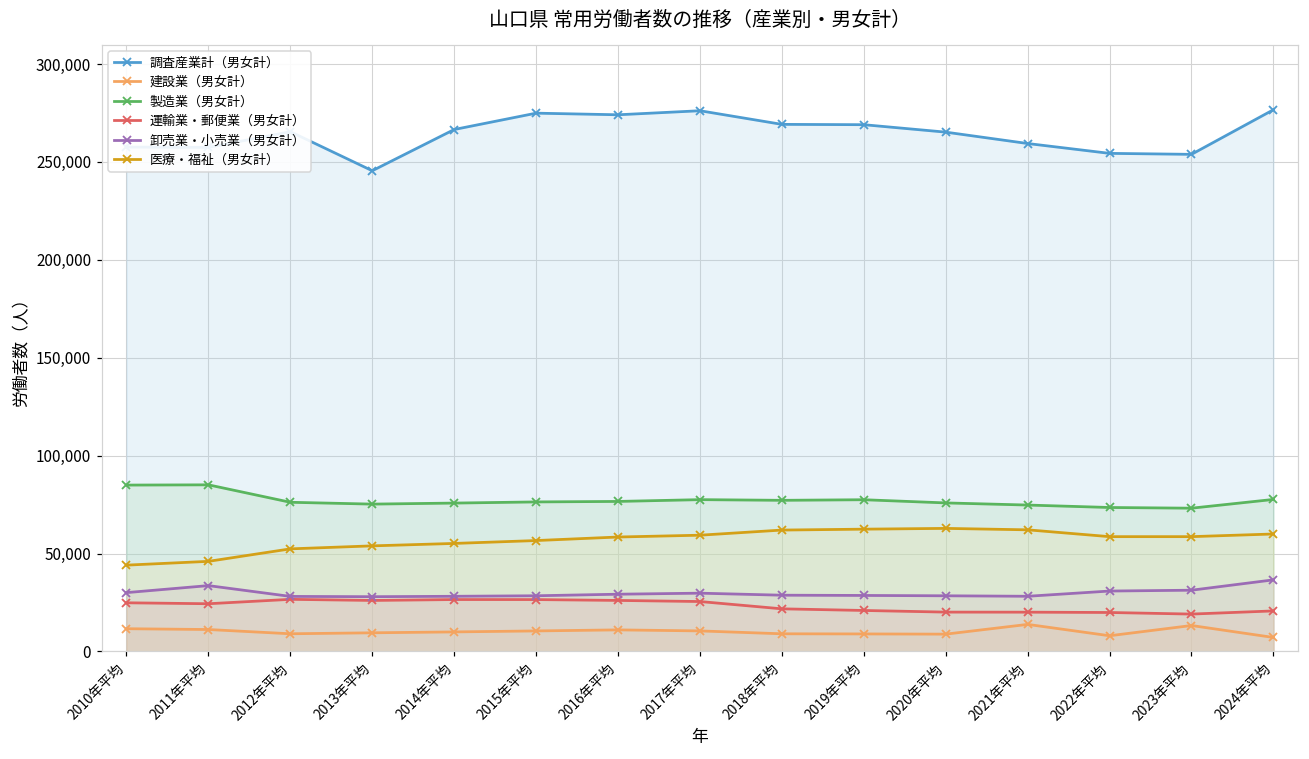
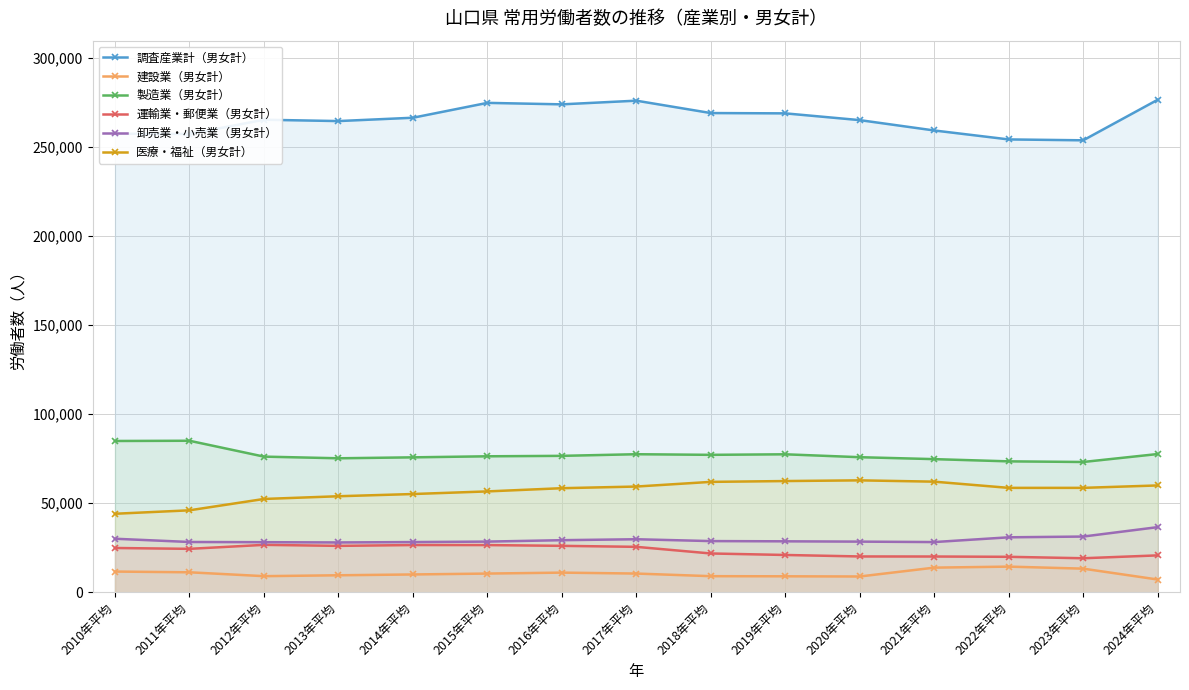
  {
    "調査産業計（男女計）": {
-     "2013年平均": "245,000",
+     "2013年平均": "265,000",
      "2014年平均": "267,000",
      "2015年平均": "275,000",
      "2016年平均": "274,000",
      "2017年平均": "276,000",
      "2018年平均": "269,000",
      "2019年平均": "269,000",
      "2020年平均": "265,000",
      "2021年平均": "259,000",
      "2022年平均": "254,000",
      "2023年平均": "254,000",
      "2024年平均": "277,000"
    },
    "建設業（男女計）": {
      "2010年平均": "12,000",
      "2011年平均": "11,000",
      "2012年平均": "9,000",
      "2013年平均": "10,000",
      "2014年平均": "10,000",
      "2015年平均": "10,000",
      "2016年平均": "11,000",
      "2017年平均": "10,000",
      "2018年平均": "9,000",
      "2019年平均": "9,000",
      "2020年平均": "9,000",
      "2021年平均": "14,000",
-     "2022年平均": "8,000",
+     "2022年平均": "14,000",
      "2023年平均": "13,000",
      "2024年平均": "7,000"
    },
    "製造業（男女計）": {
      "2010年平均": "85,000",
      "2011年平均": "85,000",
      "2012年平均": "76,000",
      "2013年平均": "75,000",
      "2014年平均": "76,000",
      "2015年平均": "76,000",
      "2016年平均": "77,000",
      "2017年平均": "78,000",
      "2018年平均": "77,000",
      "2019年平均": "77,000",
      "2020年平均": "76,000",
      "2021年平均": "75,000",
      "2022年平均": "74,000",
      "2023年平均": "73,000",
      "2024年平均": "78,000"
    },
    "運輸業・郵便業（男女計）": {
      "2010年平均": "25,000",
      "2011年平均": "24,000",
      "2012年平均": "27,000",
      "2013年平均": "26,000",
      "2014年平均": "26,000",
      "2015年平均": "26,000",
      "2016年平均": "26,000",
      "2017年平均": "25,000",
      "2018年平均": "22,000",
      "2019年平均": "21,000",
      "2020年平均": "20,000",
      "2021年平均": "20,000",
      "2022年平均": "20,000",
      "2023年平均": "19,000",
      "2024年平均": "21,000"
    },
    "卸売業・小売業（男女計）": {
      "2010年平均": "30,000",
-     "2011年平均": "34,000",
+     "2011年平均": "28,000",
      "2012年平均": "28,000",
      "2013年平均": "28,000",
      "2014年平均": "28,000",
      "2015年平均": "28,000",
      "2016年平均": "29,000",
      "2017年平均": "30,000",
      "2018年平均": "29,000",
      "2019年平均": "29,000",
      "2020年平均": "28,000",
      "2021年平均": "28,000",
      "2022年平均": "31,000",
      "2023年平均": "31,000",
      "2024年平均": "37,000"
    },
    "医療・福祉（男女計）": {
      "2010年平均": "44,000",
      "2011年平均": "46,000",
      "2012年平均": "52,000",
      "2013年平均": "54,000",
      "2014年平均": "55,000",
      "2015年平均": "57,000",
      "2016年平均": "58,000",
      "2017年平均": "59,000",
      "2018年平均": "62,000",
      "2019年平均": "62,000",
      "2020年平均": "63,000",
      "2021年平均": "62,000",
      "2022年平均": "59,000",
      "2023年平均": "59,000",
      "2024年平均": "60,000"
    }
  }
